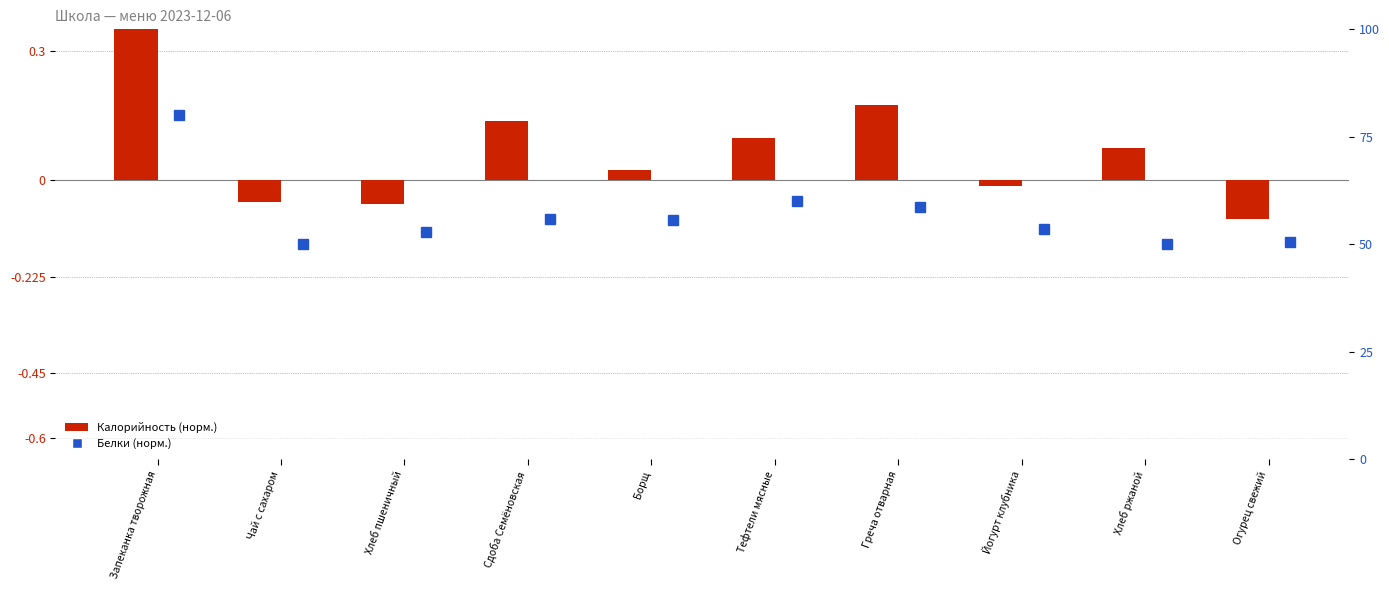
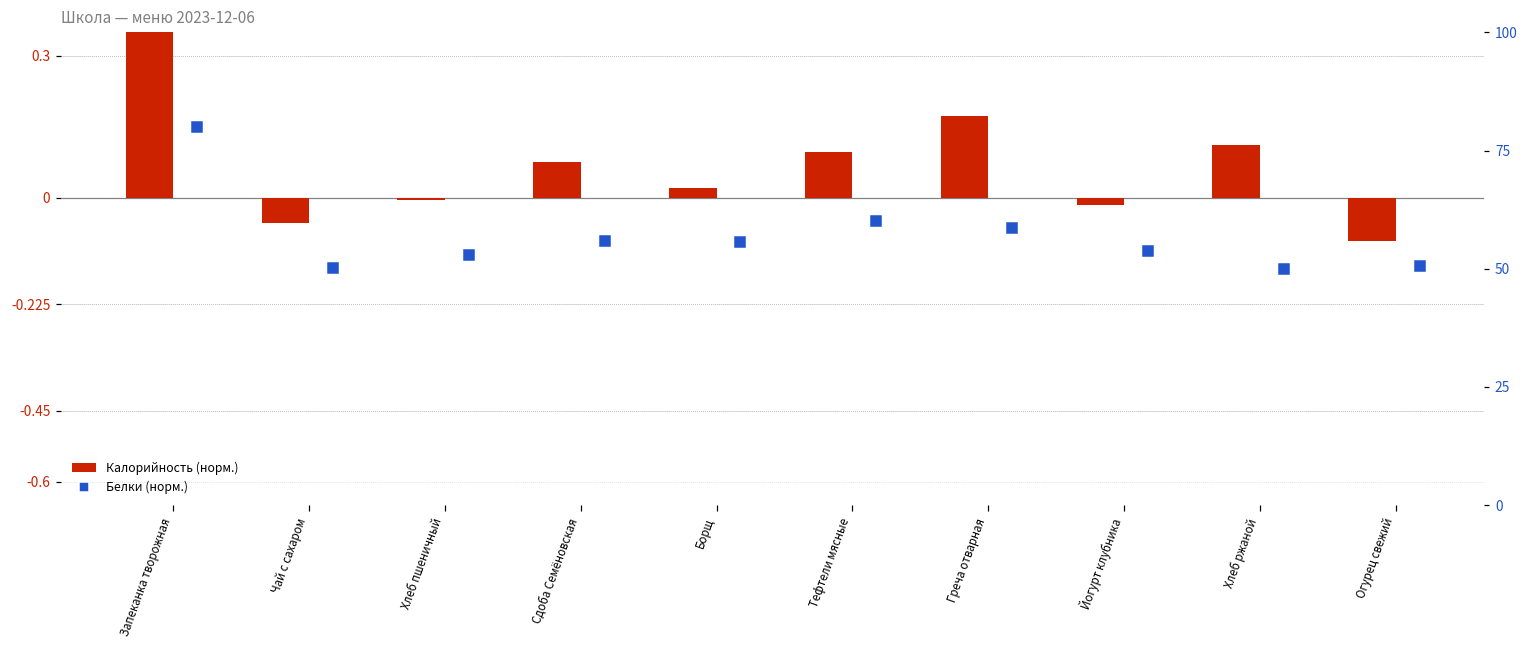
  {
    "Калорийность (норм.)": {
      "Чай с сахаром": -0.05,
-     "Хлеб пшеничный": -0.06,
-     "Сдоба Семёновская": 0.14,
+     "Хлеб пшеничный": -0.01,
+     "Сдоба Семёновская": 0.08,
      "Борщ": 0.02,
      "Тефтели мясные": 0.10,
      "Греча отварная": 0.17,
      "Йогурт клубника": -0.01,
-     "Хлеб ржаной": 0.07,
+     "Хлеб ржаной": 0.11,
      "Огурец свежий": -0.09
    }
  }
